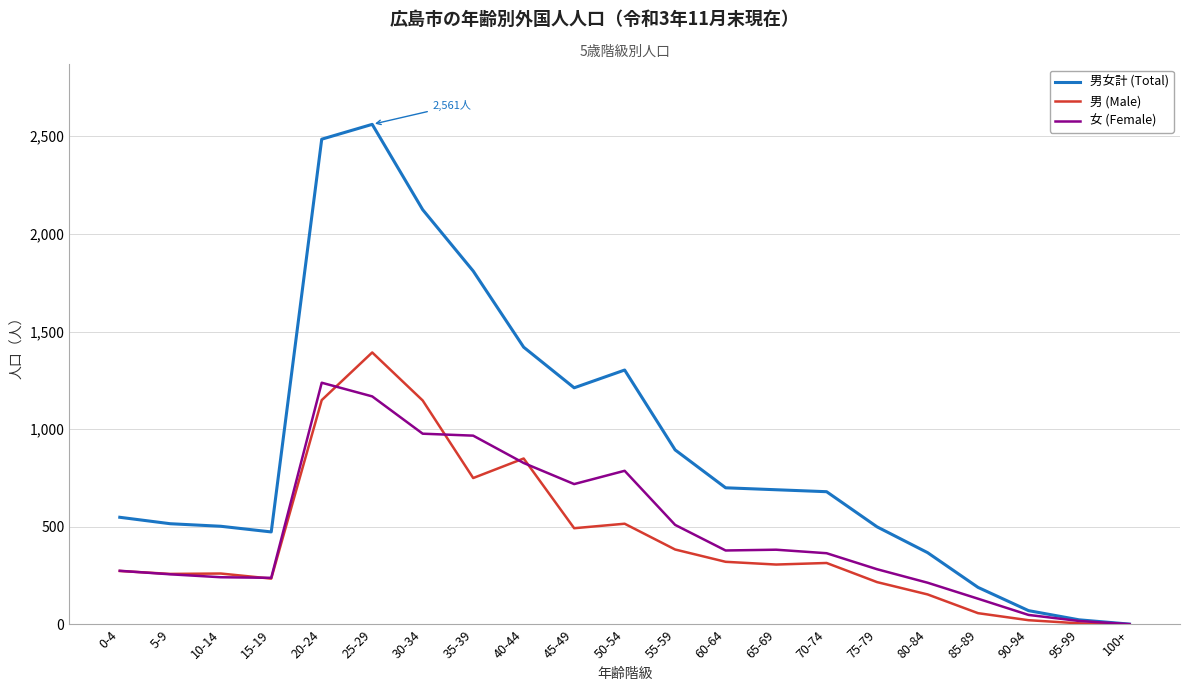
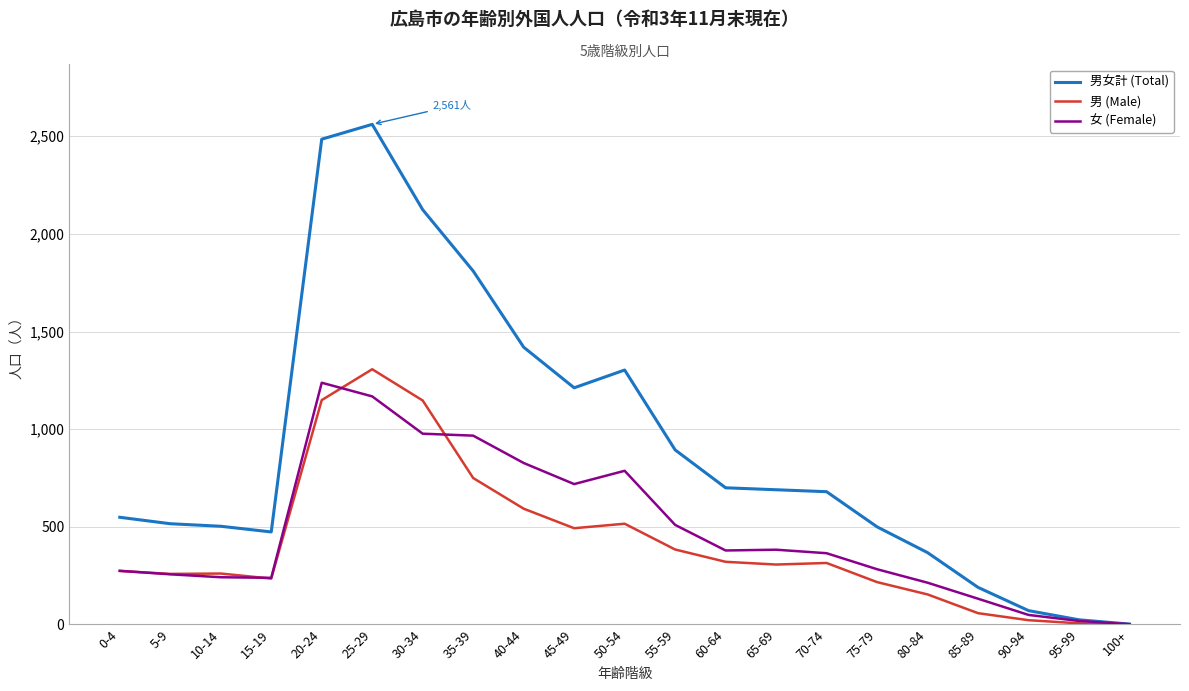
  {
    "男女計 (Total)": {
      "25-29": "2,561人"
    },
    "男 (Male)": {
      "10-14": "260",
      "20-24": "1,150",
-     "25-29": "1,390",
+     "25-29": "1,310",
      "30-34": "1,150",
      "35-39": "750",
-     "40-44": "850",
+     "40-44": "590",
      "45-49": "490",
      "50-54": "520",
      "55-59": "380",
      "60-64": "320",
      "65-69": "310",
      "70-74": "320",
      "75-79": "220",
      "80-84": "150",
      "85-89": "60",
      "90-94": "20"
    },
    "女 (Female)": {
      "10-14": "240",
      "20-24": "1,240",
      "25-29": "1,170",
      "30-34": "980",
      "35-39": "970",
      "40-44": "830",
      "45-49": "720",
      "50-54": "790",
      "55-59": "510",
      "60-64": "380",
      "65-69": "380",
      "70-74": "370",
      "75-79": "280",
      "80-84": "210",
      "85-89": "130",
      "90-94": "50"
    }
  }
